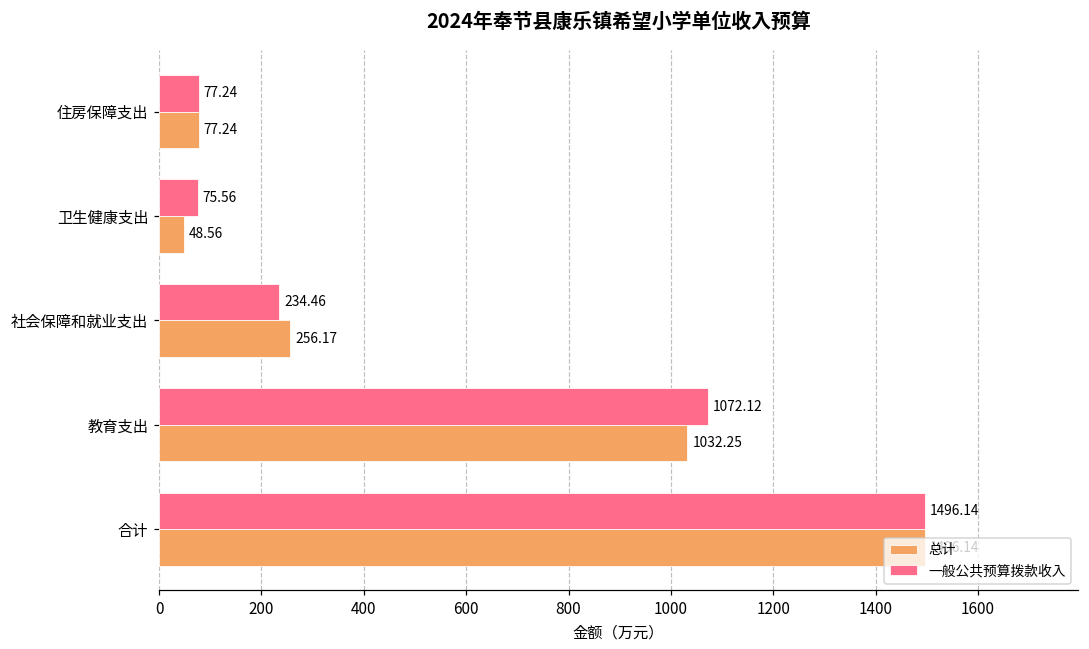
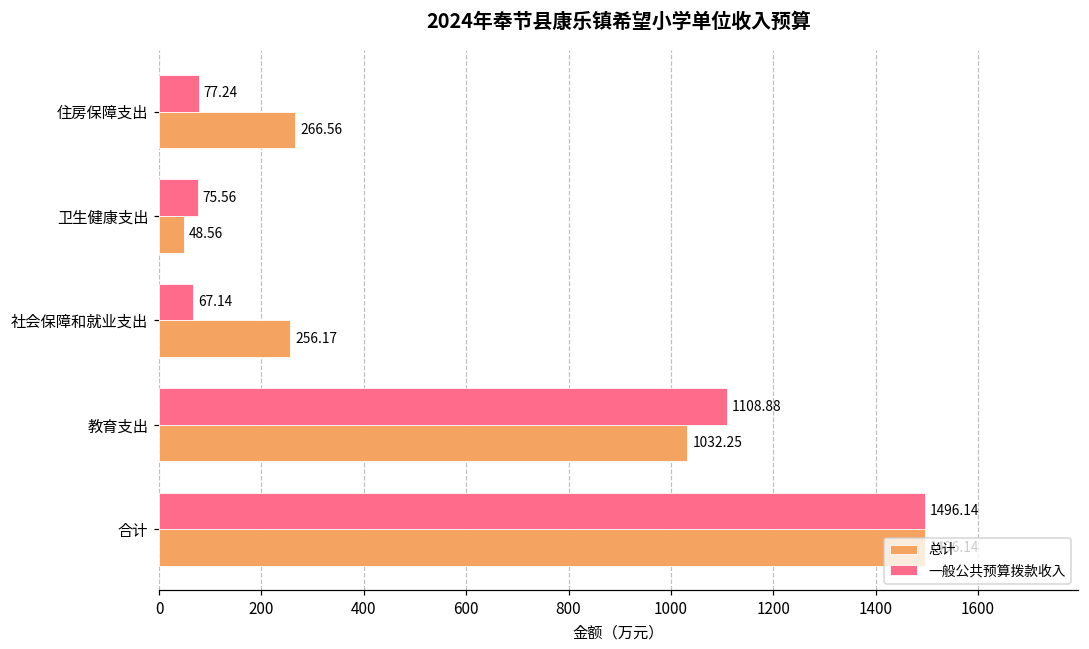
  {
    "总计": {
-     "住房保障支出": 77.24,
+     "住房保障支出": 266.56,
      "卫生健康支出": 48.56,
      "社会保障和就业支出": 256.17,
      "教育支出": 1032.25
    },
    "一般公共预算拨款收入": {
      "住房保障支出": 77.24,
      "卫生健康支出": 75.56,
-     "社会保障和就业支出": 234.46,
-     "教育支出": 1072.12,
+     "社会保障和就业支出": 67.14,
+     "教育支出": 1108.88,
      "合计": 1496.14
    }
  }
